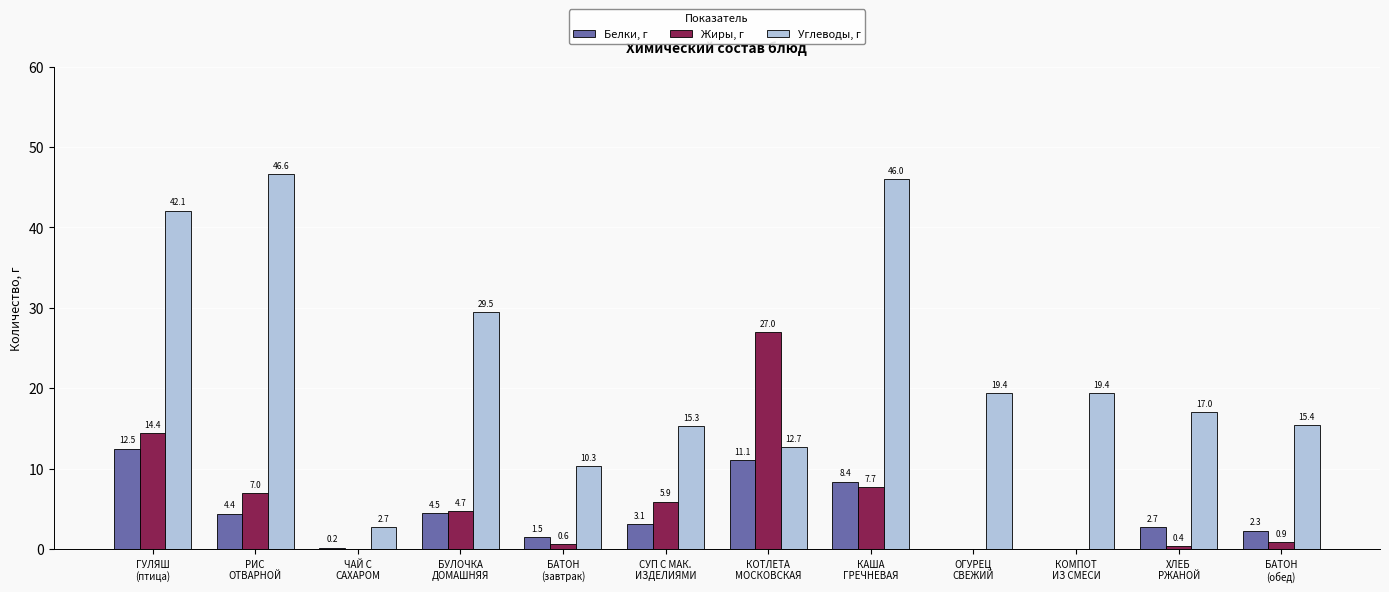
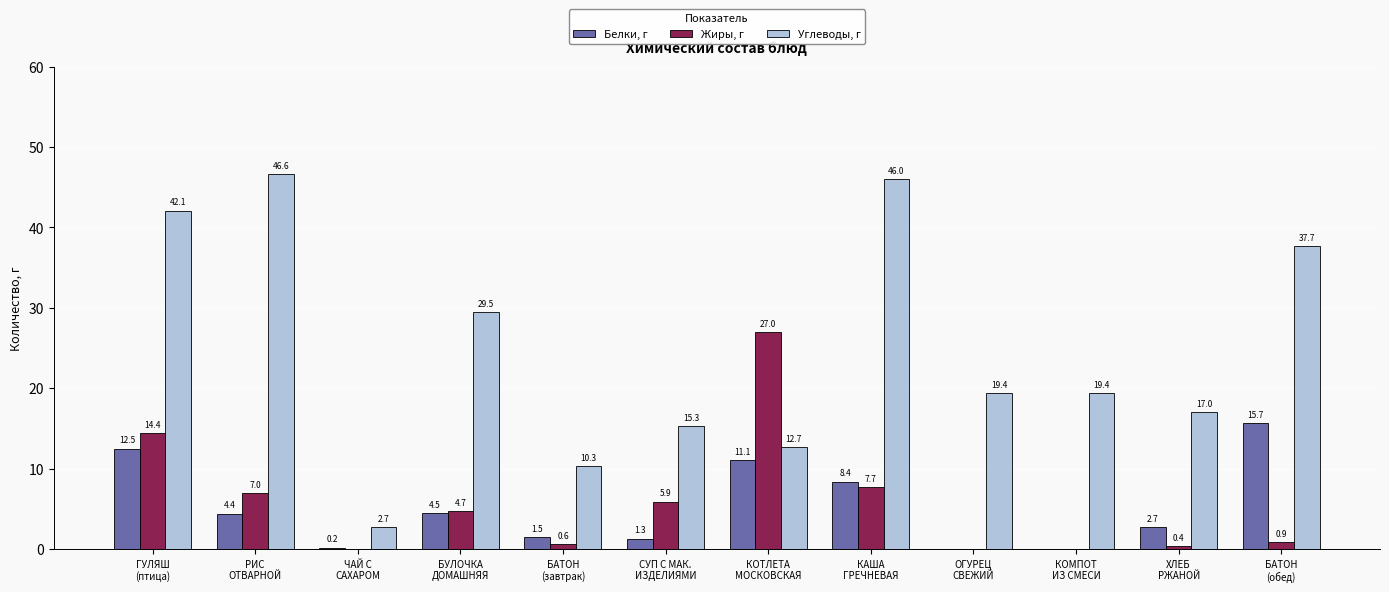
  {
    "Белки, г": {
      "ГУЛЯШ (птица)": 12.5,
      "РИС ОТВАРНОЙ": 4.4,
      "ЧАЙ С САХАРОМ": 0.2,
      "БУЛОЧКА ДОМАШНЯЯ": 4.5,
      "БАТОН (завтрак)": 1.5,
-     "СУП С МАК. ИЗДЕЛИЯМИ": 3.1,
+     "СУП С МАК. ИЗДЕЛИЯМИ": 1.3,
      "КОТЛЕТА МОСКОВСКАЯ": 11.1,
      "КАША ГРЕЧНЕВАЯ": 8.4,
      "ХЛЕБ РЖАНОЙ": 2.7,
-     "БАТОН (обед)": 2.3
+     "БАТОН (обед)": 15.7
    },
    "Жиры, г": {
      "ГУЛЯШ (птица)": 14.4,
      "РИС ОТВАРНОЙ": 7.0,
      "БУЛОЧКА ДОМАШНЯЯ": 4.7,
      "БАТОН (завтрак)": 0.6,
      "СУП С МАК. ИЗДЕЛИЯМИ": 5.9,
      "КОТЛЕТА МОСКОВСКАЯ": 27.0,
      "КАША ГРЕЧНЕВАЯ": 7.7,
      "ХЛЕБ РЖАНОЙ": 0.4,
      "БАТОН (обед)": 0.9
    },
    "Углеводы, г": {
      "ГУЛЯШ (птица)": 42.1,
      "РИС ОТВАРНОЙ": 46.6,
      "ЧАЙ С САХАРОМ": 2.7,
      "БУЛОЧКА ДОМАШНЯЯ": 29.5,
      "БАТОН (завтрак)": 10.3,
      "СУП С МАК. ИЗДЕЛИЯМИ": 15.3,
      "КОТЛЕТА МОСКОВСКАЯ": 12.7,
      "КАША ГРЕЧНЕВАЯ": 46.0,
      "ОГУРЕЦ СВЕЖИЙ": 19.4,
      "КОМПОТ ИЗ СМЕСИ": 19.4,
      "ХЛЕБ РЖАНОЙ": 17.0,
-     "БАТОН (обед)": 15.4
+     "БАТОН (обед)": 37.7
    }
  }
